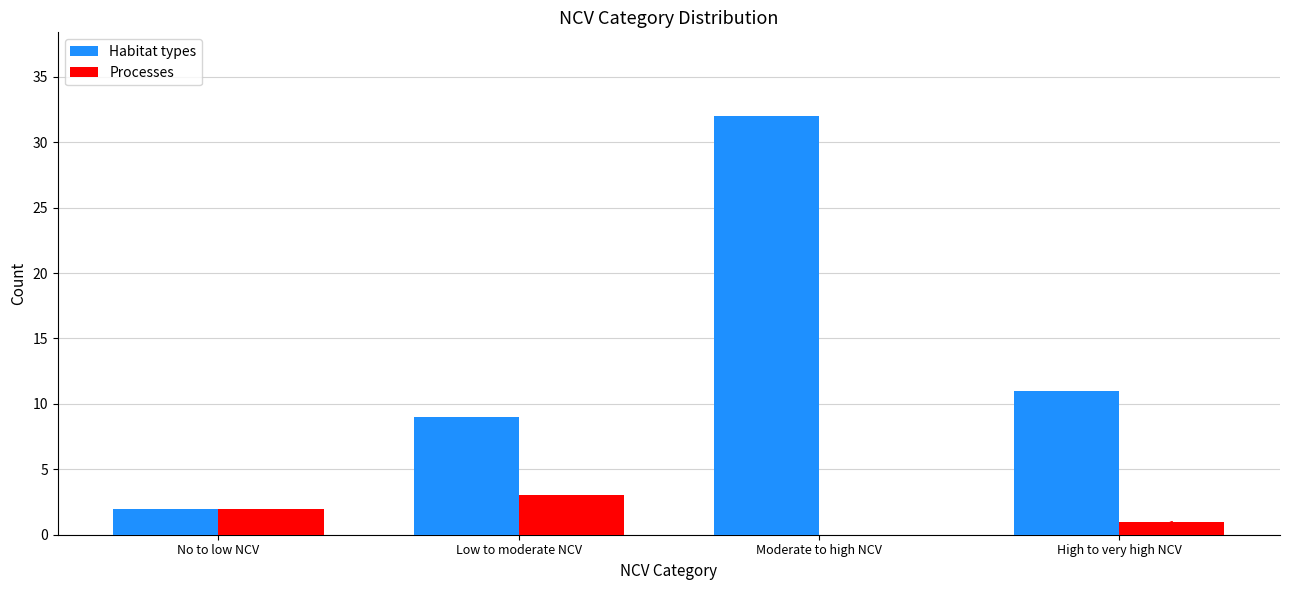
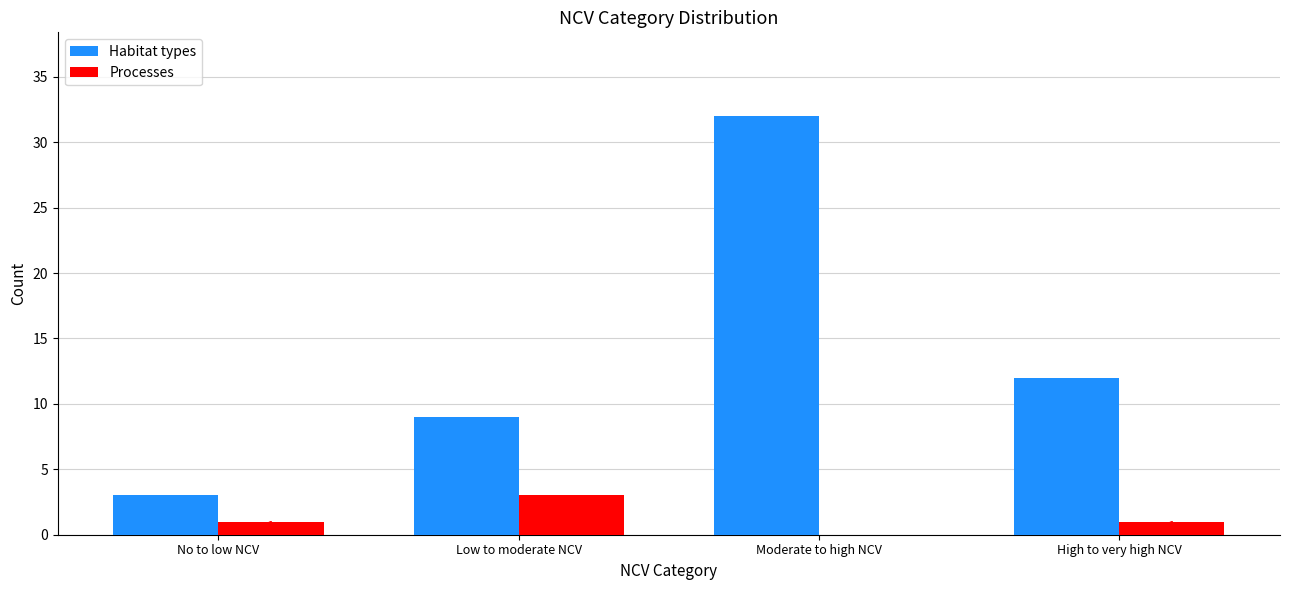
  {
    "Habitat types": {
-     "No to low NCV": 2,
+     "No to low NCV": 3,
      "Low to moderate NCV": 9,
      "Moderate to high NCV": 32,
-     "High to very high NCV": 11
+     "High to very high NCV": 12
    },
    "Processes": {
-     "No to low NCV": 2,
+     "No to low NCV": 1,
      "Low to moderate NCV": 3,
      "Moderate to high NCV": 0,
      "High to very high NCV": 1
    }
  }
